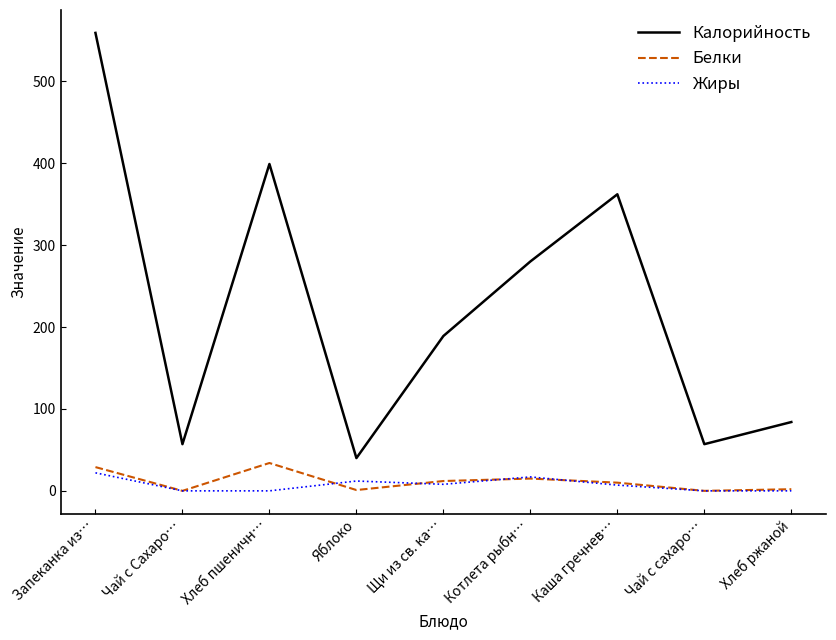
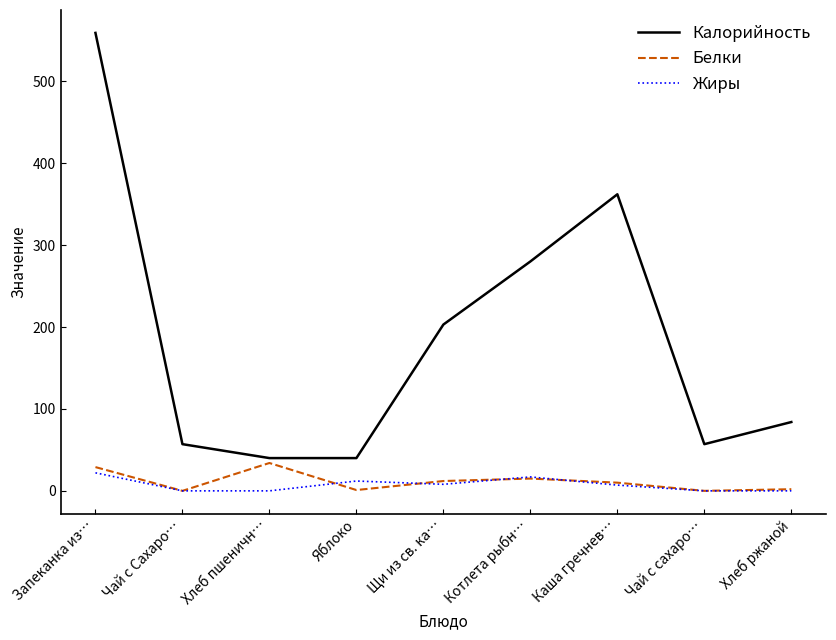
  {
    "Калорийность": {
      "Запеканка из…": 560,
      "Чай с Сахаро…": 60,
-     "Хлеб пшеничн…": 400,
+     "Хлеб пшеничн…": 40,
      "Яблоко": 40,
-     "Щи из св. ка…": 190,
+     "Щи из св. ка…": 200,
      "Котлета рыбн…": 280,
      "Каша гречнев…": 360,
      "Чай с сахаро…": 60,
      "Хлеб ржаной": 80
    },
    "Белки": {
      "Запеканка из…": 30,
      "Хлеб пшеничн…": 30,
      "Яблоко": 0,
      "Щи из св. ка…": 10
    },
    "Жиры": {
      "Запеканка из…": 20,
      "Хлеб пшеничн…": 0,
      "Яблоко": 10,
      "Щи из св. ка…": 10
    }
  }
